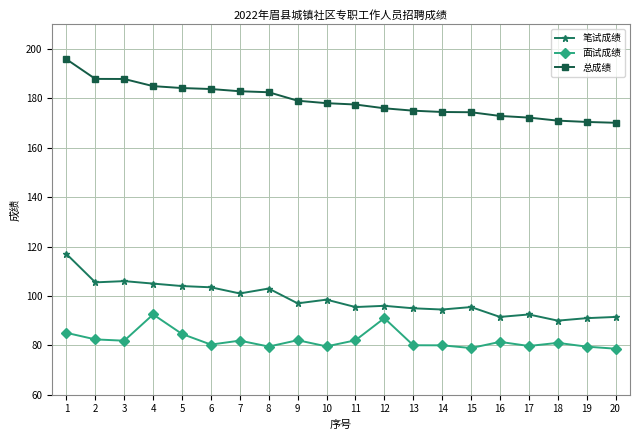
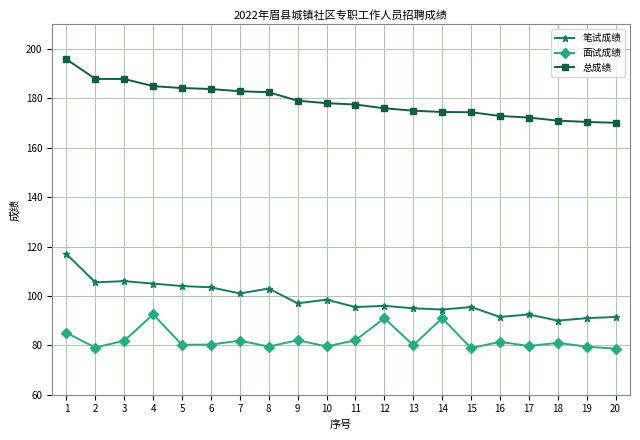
  {
    "面试成绩": {
      "1": 85,
-     "2": 82,
+     "2": 79,
      "3": 82,
      "4": 93,
-     "5": 85,
+     "5": 80,
      "6": 80,
      "7": 82,
      "8": 80,
      "9": 82,
      "10": 80,
      "11": 82,
      "12": 91,
      "13": 80,
-     "14": 80,
+     "14": 91,
      "15": 79,
      "16": 81,
      "17": 80,
      "18": 81,
      "19": 79,
      "20": 79
    }
  }
